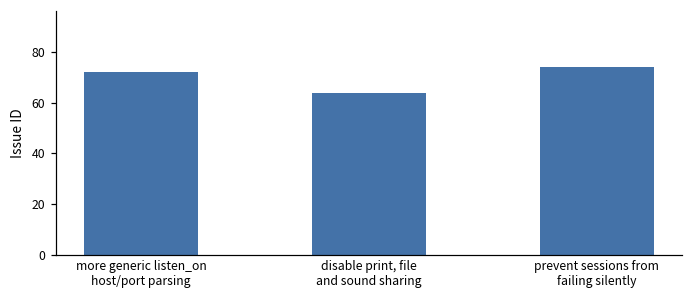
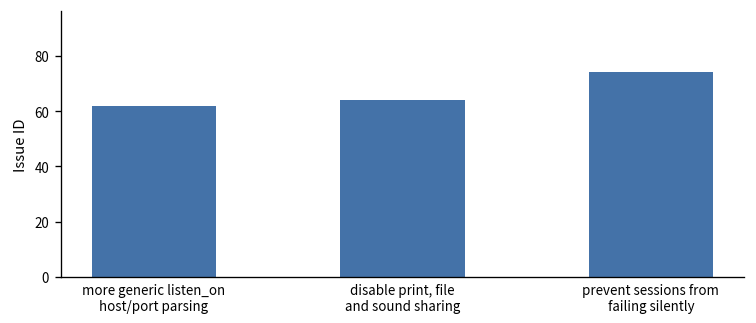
  {
-   "more generic listen_on host/port parsing": 72,
+   "more generic listen_on host/port parsing": 62,
    "disable print, file and sound sharing": 64,
    "prevent sessions from failing silently": 74
  }
